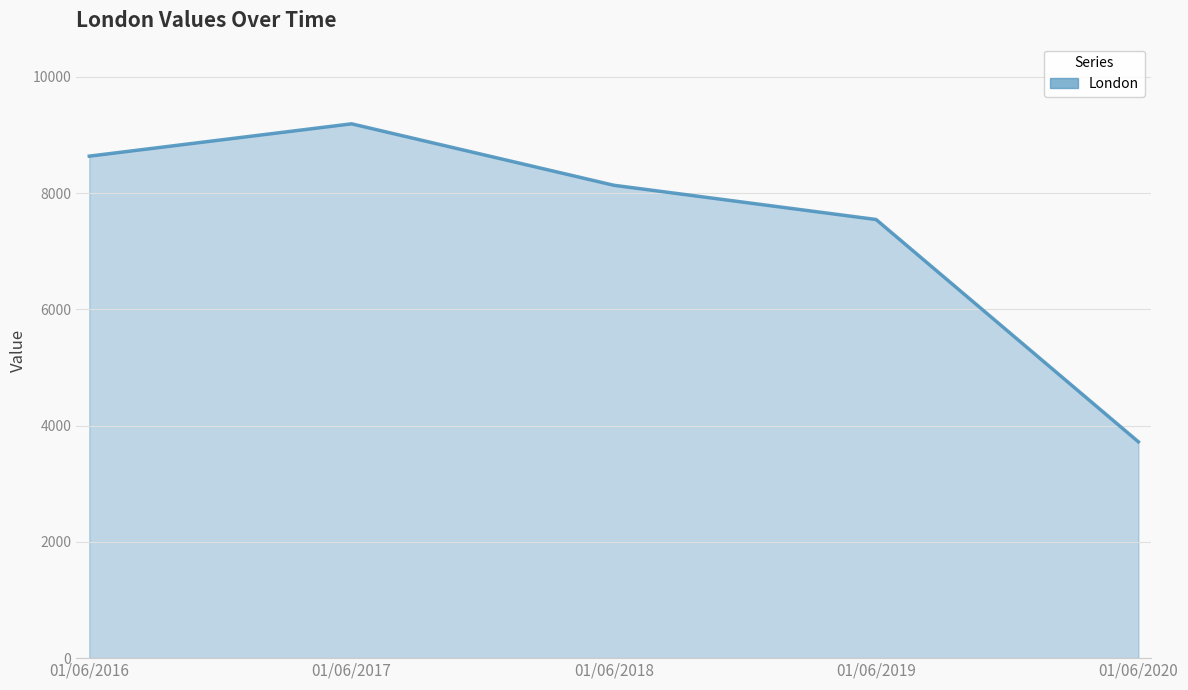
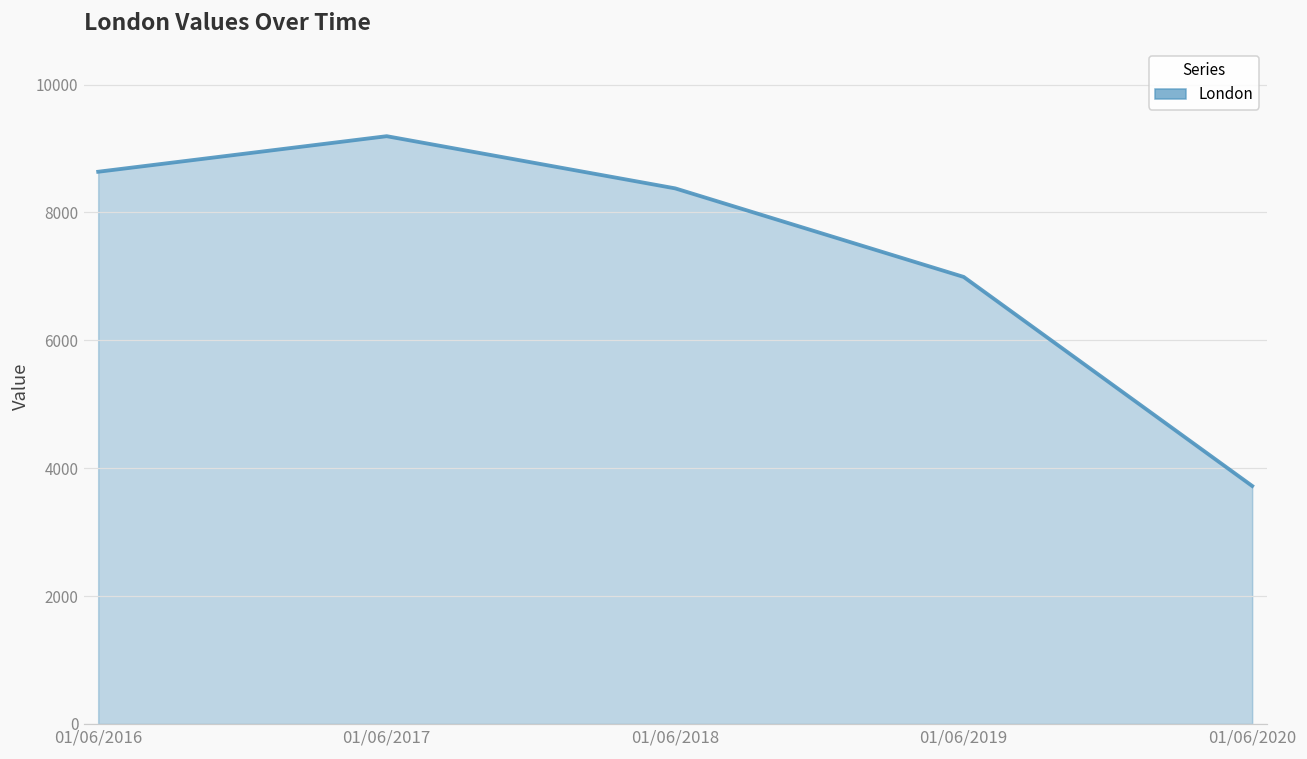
  {
    "01/06/2016": 8600,
    "01/06/2017": 9200,
-   "01/06/2018": 8100,
-   "01/06/2019": 7500,
+   "01/06/2018": 8400,
+   "01/06/2019": 7000,
    "01/06/2020": 3700
  }
